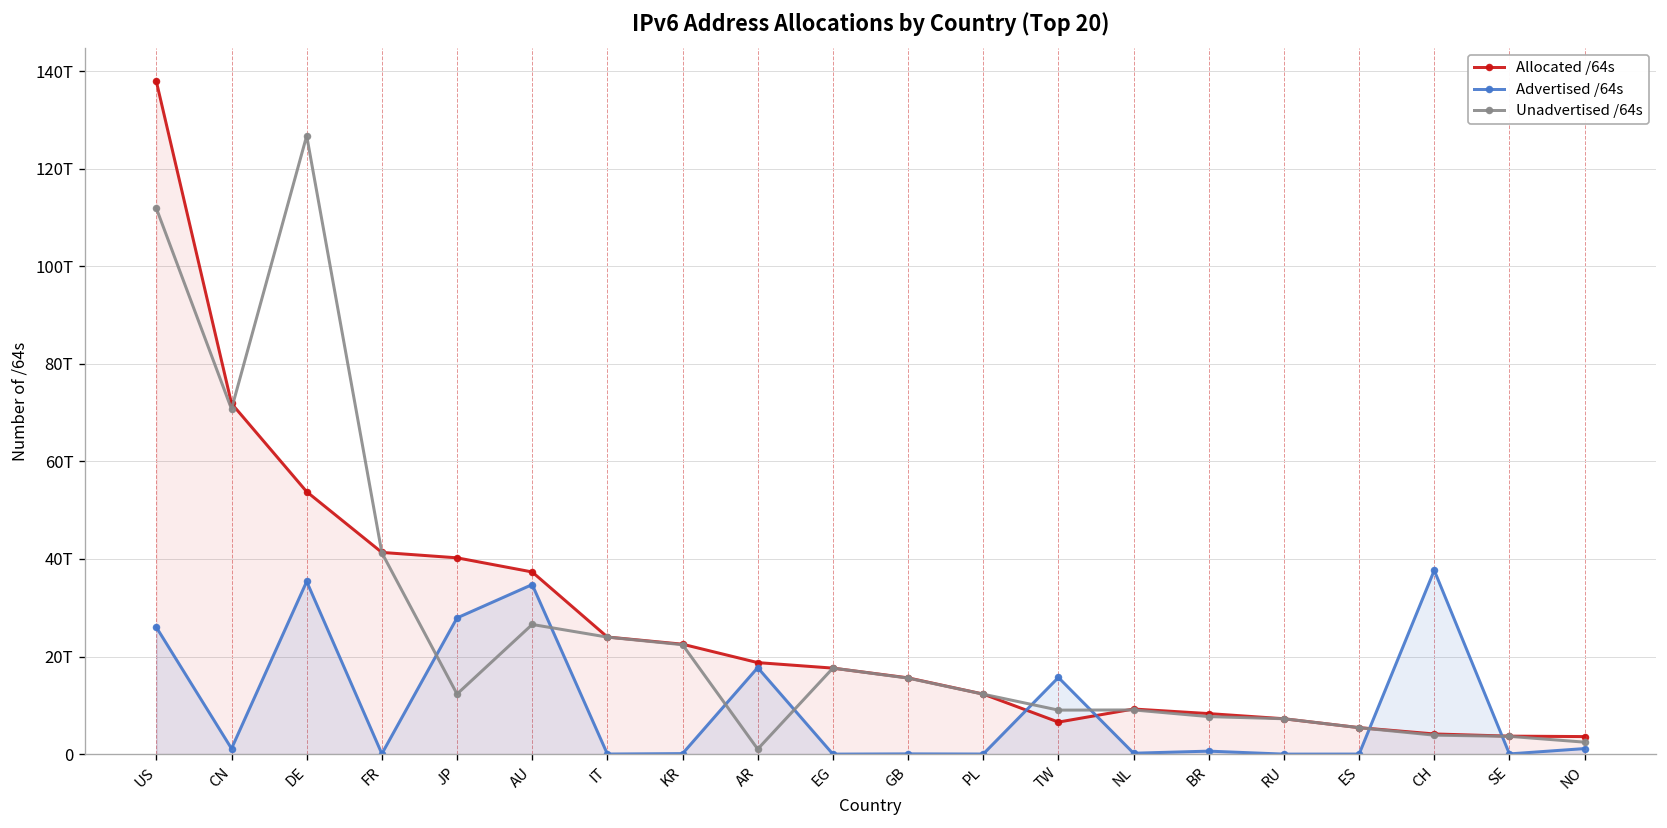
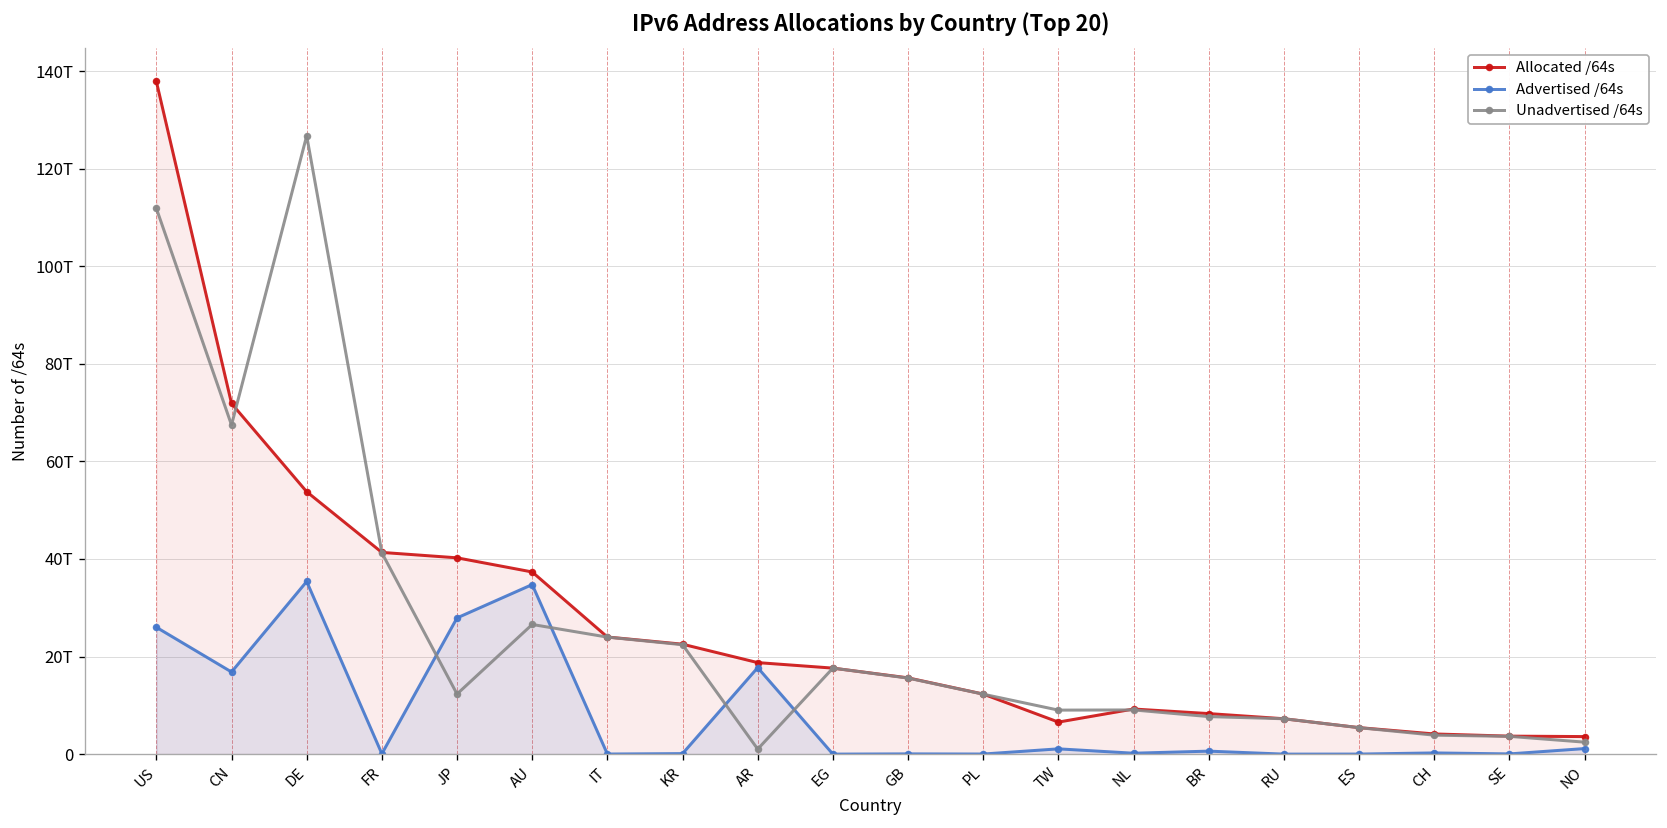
  {
    "Allocated /64s": {
      "US": "138T",
      "CN": "72T",
      "DE": "54T",
      "JP": "40T",
      "AU": "37T",
      "AR": "19T",
      "TW": "7T",
      "NO": "4T"
    },
    "Advertised /64s": {
      "US": "26T",
-     "CN": "1T",
+     "CN": "17T",
      "DE": "35T",
      "FR": "0T",
      "JP": "28T",
      "AU": "35T",
      "IT": "0T",
      "KR": "0T",
      "AR": "18T",
      "EG": "0T",
      "GB": "0T",
      "PL": "0T",
-     "TW": "16T",
+     "TW": "1T",
      "NL": "0T",
      "BR": "1T",
      "RU": "0T",
      "ES": "0T",
-     "CH": "38T",
+     "CH": "0T",
      "SE": "0T",
      "NO": "1T"
    },
    "Unadvertised /64s": {
      "US": "112T",
-     "CN": "71T",
+     "CN": "67T",
      "DE": "127T",
      "JP": "12T",
      "AU": "27T",
      "AR": "1T",
      "TW": "9T",
      "NO": "2T"
    }
  }
